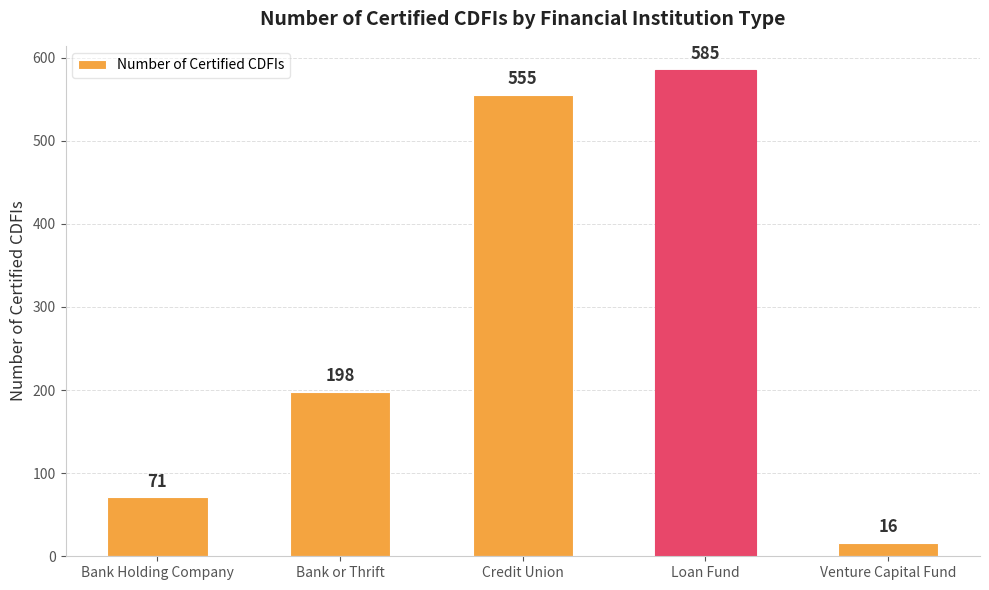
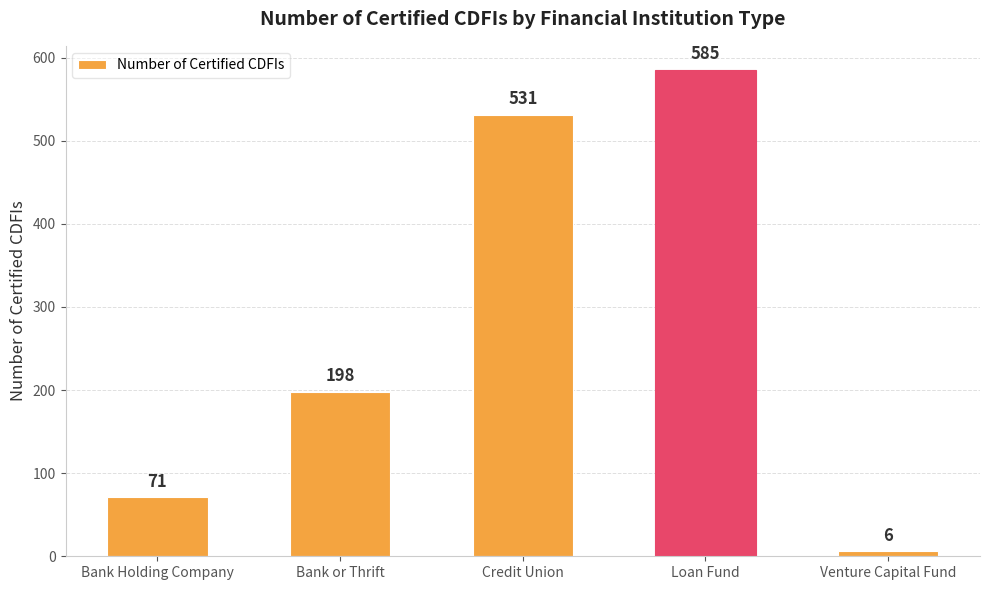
  {
    "Bank Holding Company": 71,
    "Bank or Thrift": 198,
-   "Credit Union": 555,
+   "Credit Union": 531,
    "Loan Fund": 585,
-   "Venture Capital Fund": 16
+   "Venture Capital Fund": 6
  }
